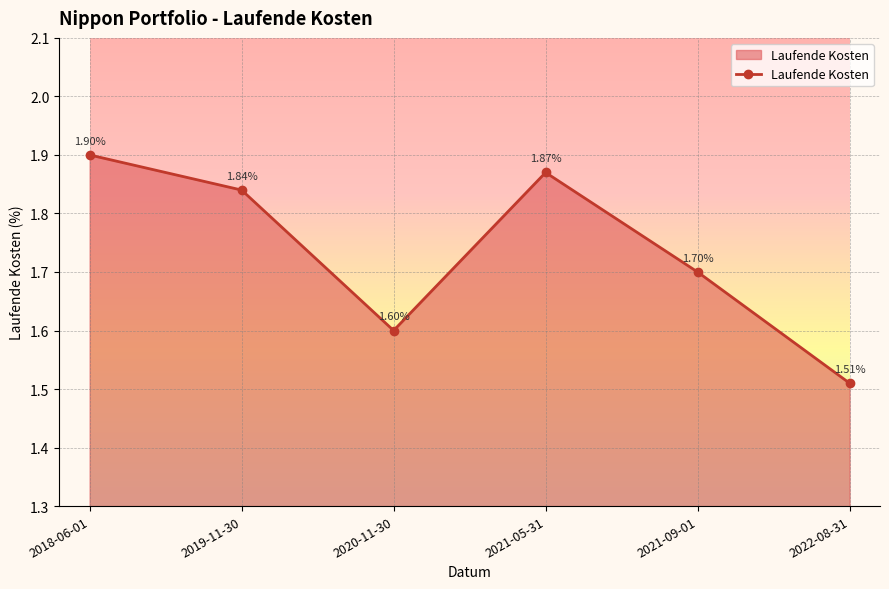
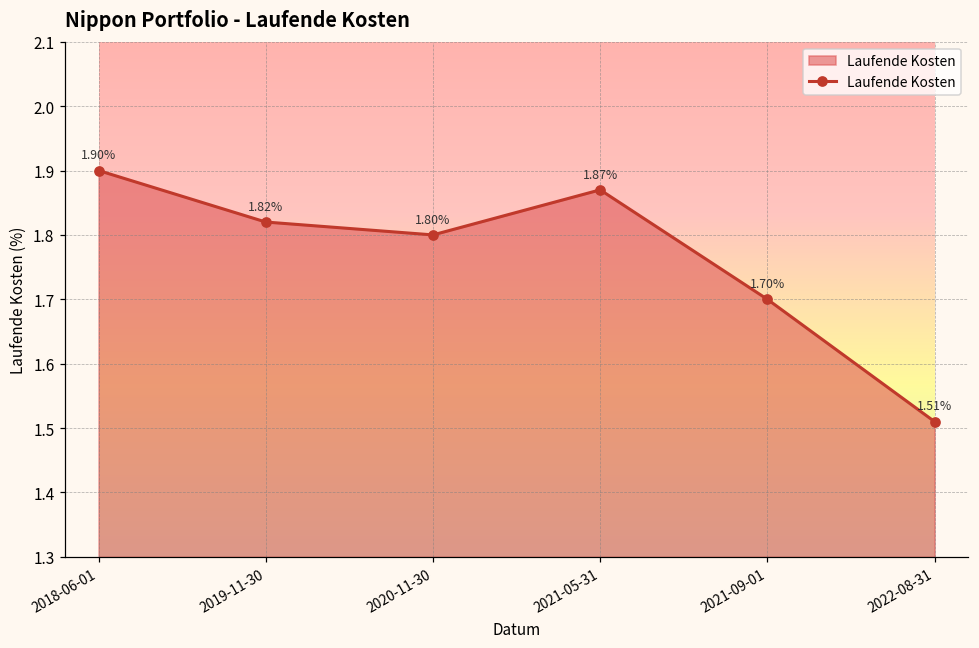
  {
    "2018-06-01": "1.90%",
-   "2019-11-30": "1.84%",
-   "2020-11-30": "1.60%",
+   "2019-11-30": "1.82%",
+   "2020-11-30": "1.80%",
    "2021-05-31": "1.87%",
    "2021-09-01": "1.70%",
    "2022-08-31": "1.51%"
  }
